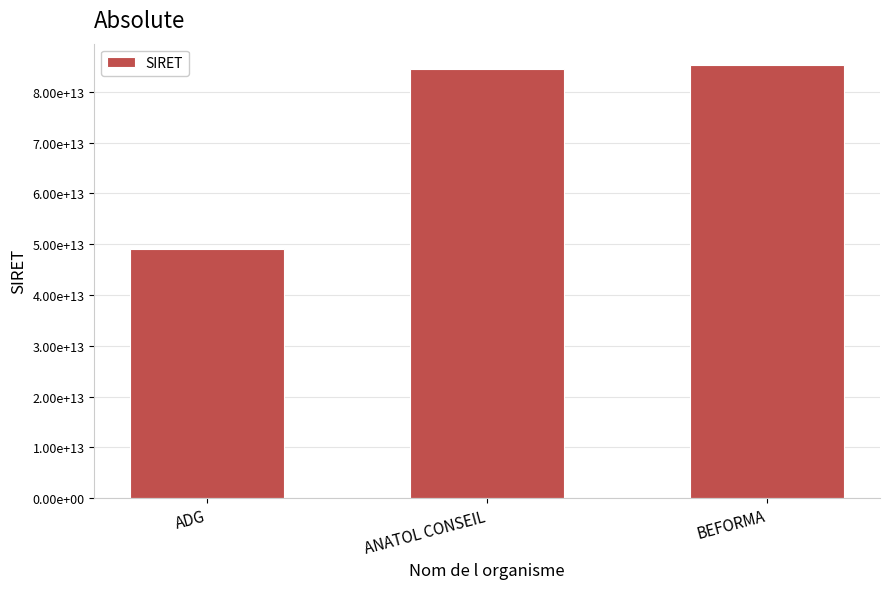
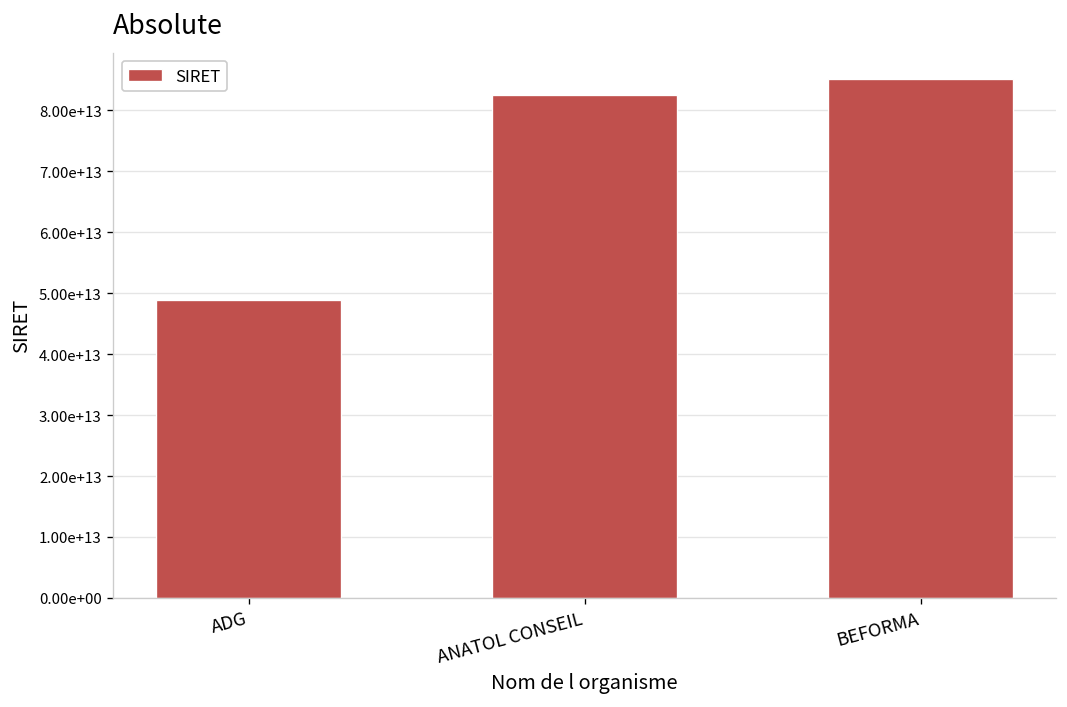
  {
    "ADG": 49000000000000,
-   "ANATOL CONSEIL": 84000000000000,
+   "ANATOL CONSEIL": 83000000000000,
    "BEFORMA": 85000000000000
  }
